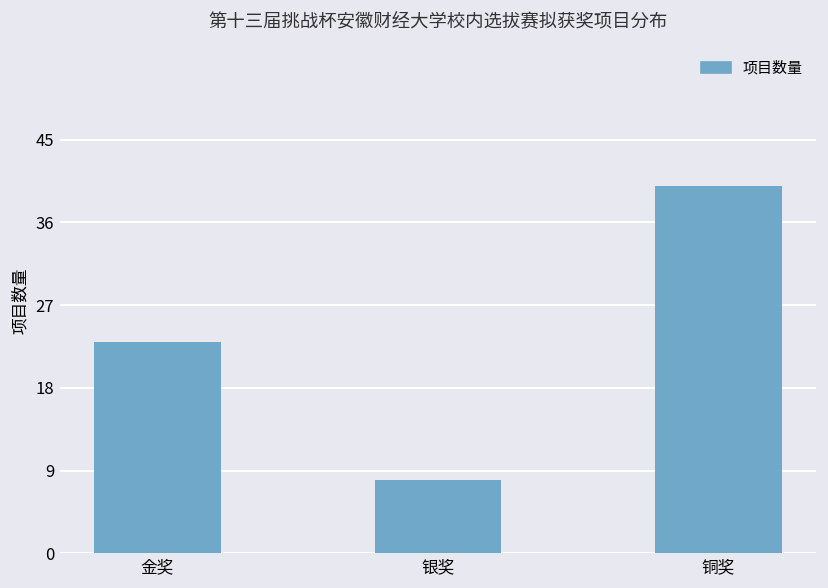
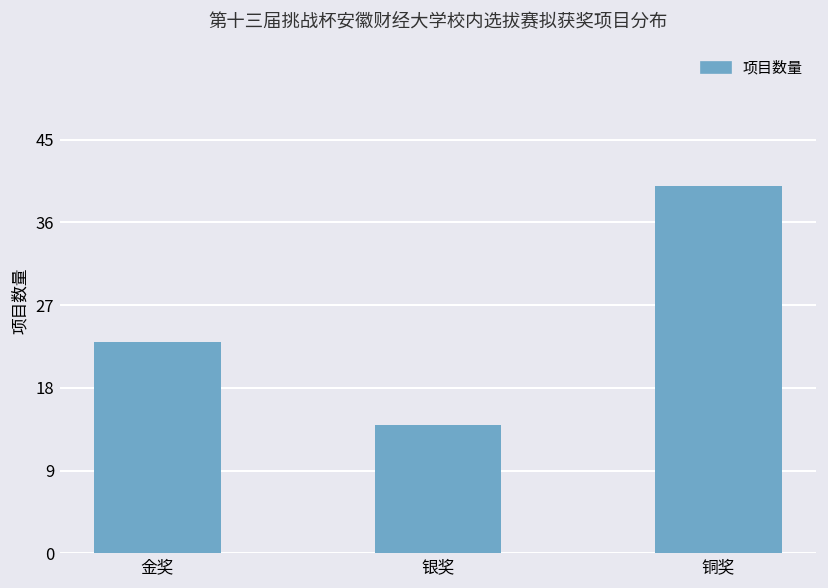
  {
    "金奖": 23,
-   "银奖": 8,
+   "银奖": 14,
    "铜奖": 40
  }
